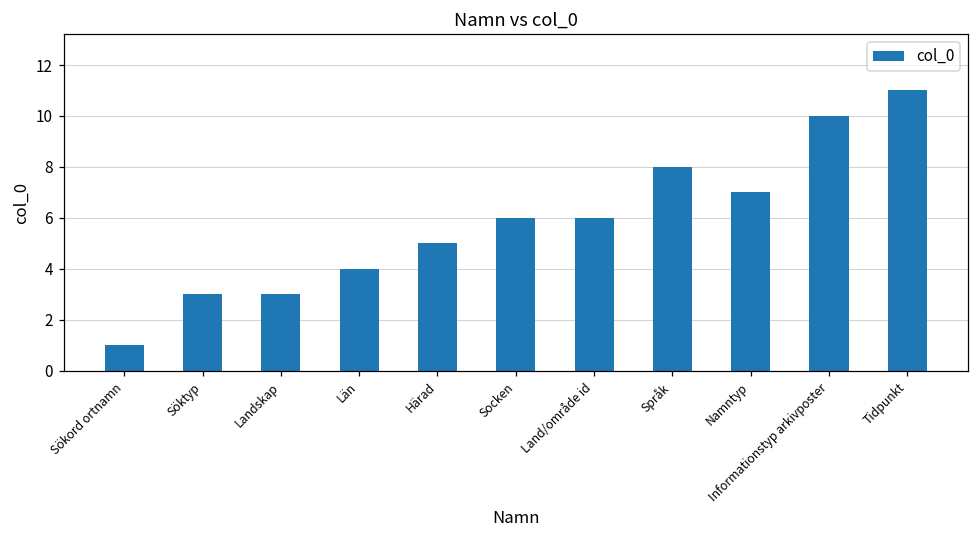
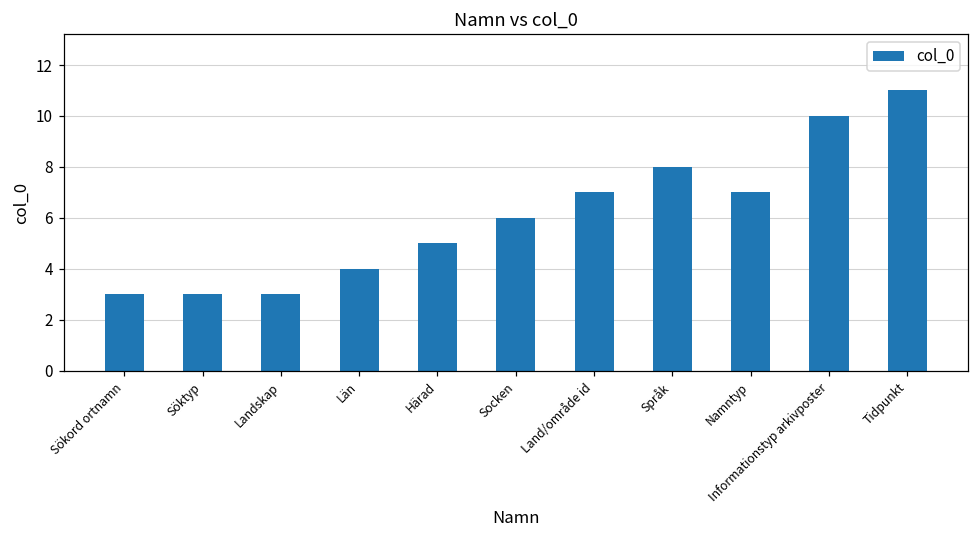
  {
-   "Sökord ortnamn": 1,
+   "Sökord ortnamn": 3,
    "Söktyp": 3,
    "Landskap": 3,
    "Län": 4,
    "Härad": 5,
    "Socken": 6,
-   "Land/område id": 6,
+   "Land/område id": 7,
    "Språk": 8,
    "Namntyp": 7,
    "Informationstyp arkivposter": 10,
    "Tidpunkt": 11
  }
